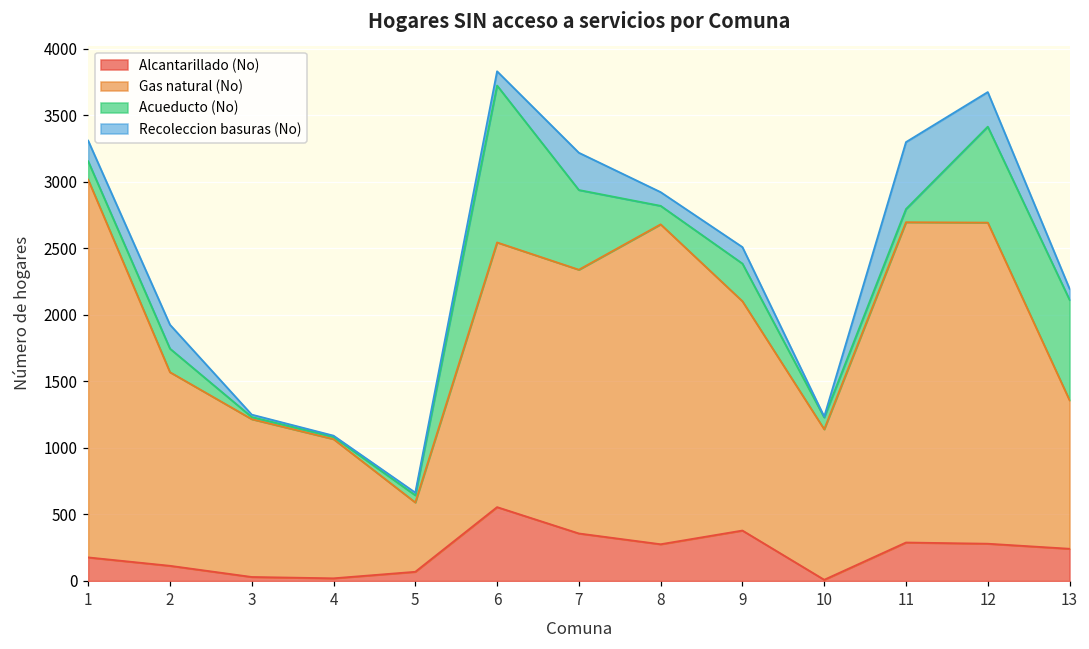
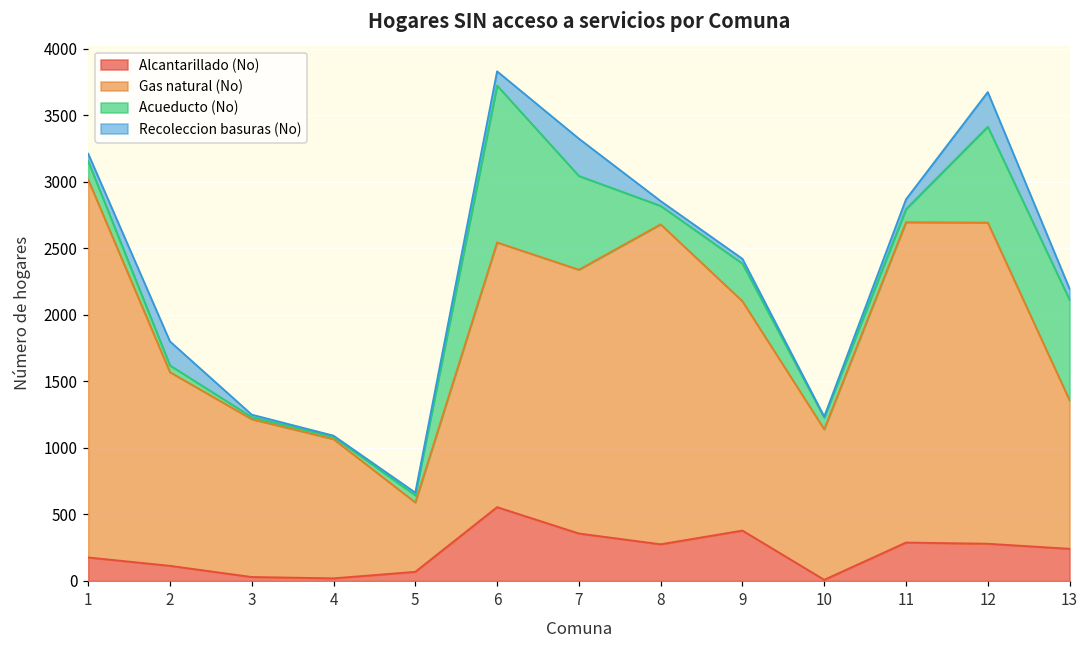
  {
    "Acueducto (No)": {
      "1": 140,
-     "2": 180,
+     "2": 50,
      "6": 1180,
-     "7": 600,
+     "7": 710,
      "8": 140,
      "9": 280,
      "11": 100,
      "12": 720,
      "13": 760
    },
    "Recoleccion basuras (No)": {
-     "1": 160,
+     "1": 60,
      "2": 180,
      "6": 110,
      "7": 280,
-     "8": 100,
-     "9": 120,
-     "11": 500,
+     "8": 40,
+     "9": 40,
+     "11": 70,
      "12": 260,
      "13": 80
    }
  }
